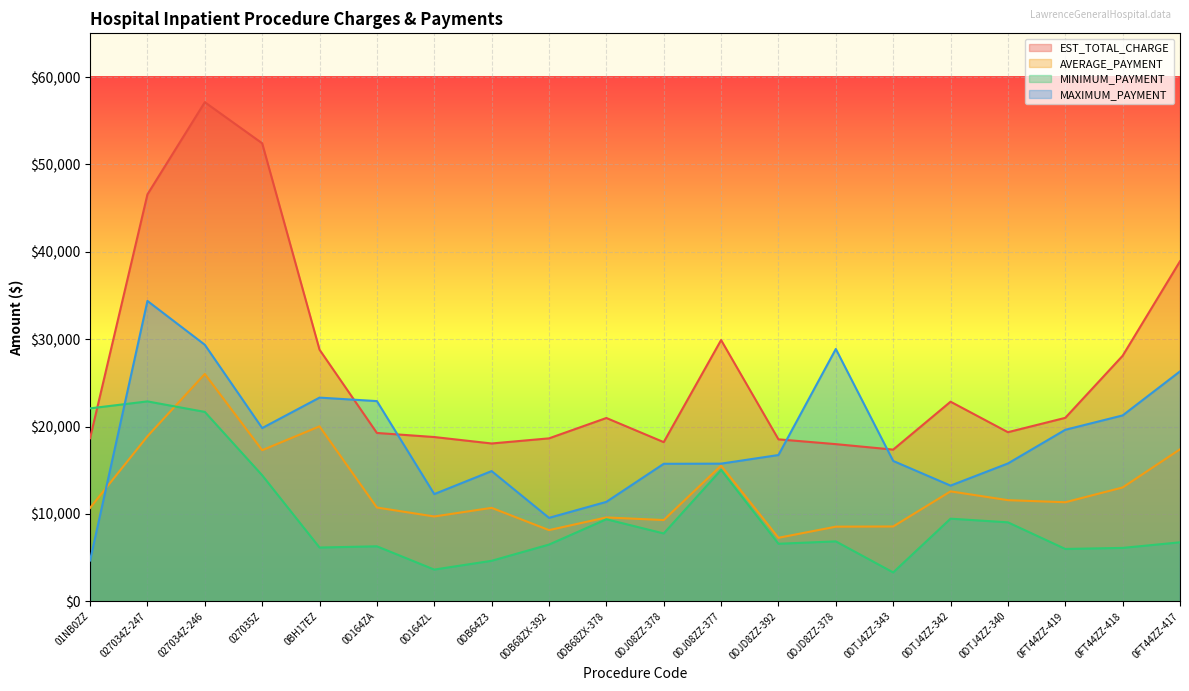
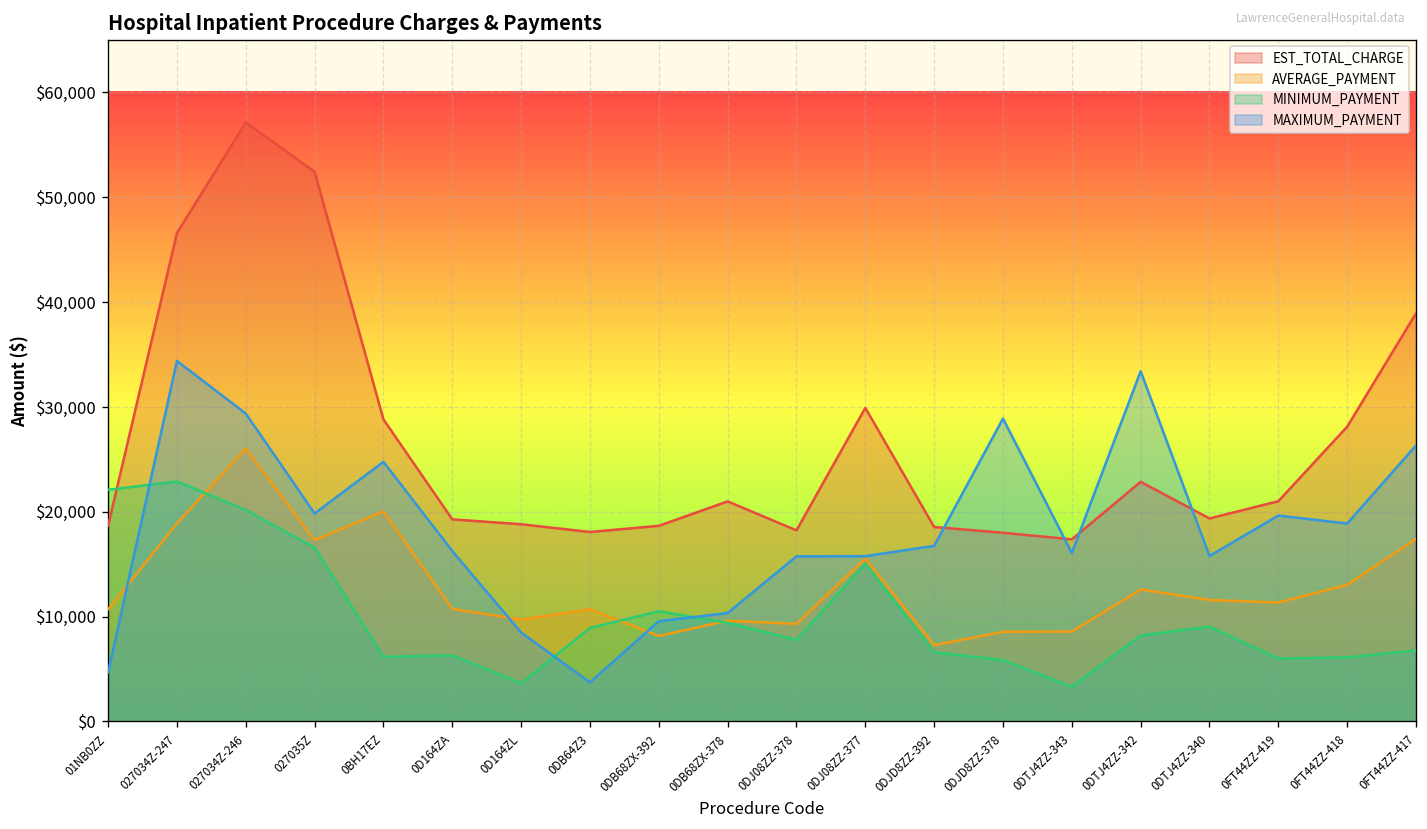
  {
    "MINIMUM_PAYMENT": {
      "01NB0ZZ": "$22,000",
      "027034Z-247": "$23,000",
-     "027034Z-246": "$22,000",
-     "027035Z": "$14,000",
+     "027034Z-246": "$20,000",
+     "027035Z": "$17,000",
      "0BH17EZ": "$6,000",
      "0D164ZA": "$6,000",
      "0D164ZL": "$4,000",
-     "0DB64Z3": "$5,000",
-     "0DB68ZX-392": "$6,000",
+     "0DB64Z3": "$9,000",
+     "0DB68ZX-392": "$11,000",
      "0DJ08ZZ-378": "$8,000",
      "0DJ08ZZ-377": "$15,000",
      "0DJD8ZZ-392": "$7,000",
-     "0DJD8ZZ-378": "$7,000",
+     "0DJD8ZZ-378": "$6,000",
      "0DTJ4ZZ-343": "$3,000",
-     "0DTJ4ZZ-342": "$9,000",
+     "0DTJ4ZZ-342": "$8,000",
      "0DTJ4ZZ-340": "$9,000",
      "0FT44ZZ-419": "$6,000",
      "0FT44ZZ-418": "$6,000",
      "0FT44ZZ-417": "$7,000"
    },
    "MAXIMUM_PAYMENT": {
      "01NB0ZZ": "$5,000",
      "027034Z-247": "$34,000",
      "027034Z-246": "$29,000",
      "027035Z": "$20,000",
-     "0BH17EZ": "$23,000",
-     "0D164ZA": "$23,000",
-     "0D164ZL": "$12,000",
-     "0DB64Z3": "$15,000",
+     "0BH17EZ": "$25,000",
+     "0D164ZA": "$16,000",
+     "0D164ZL": "$8,000",
+     "0DB64Z3": "$4,000",
      "0DB68ZX-392": "$10,000",
-     "0DB68ZX-378": "$11,000",
+     "0DB68ZX-378": "$10,000",
      "0DJ08ZZ-378": "$16,000",
      "0DJD8ZZ-392": "$17,000",
      "0DJD8ZZ-378": "$29,000",
      "0DTJ4ZZ-343": "$16,000",
-     "0DTJ4ZZ-342": "$13,000",
+     "0DTJ4ZZ-342": "$33,000",
      "0DTJ4ZZ-340": "$16,000",
      "0FT44ZZ-419": "$20,000",
-     "0FT44ZZ-418": "$21,000",
+     "0FT44ZZ-418": "$19,000",
      "0FT44ZZ-417": "$26,000"
    }
  }
